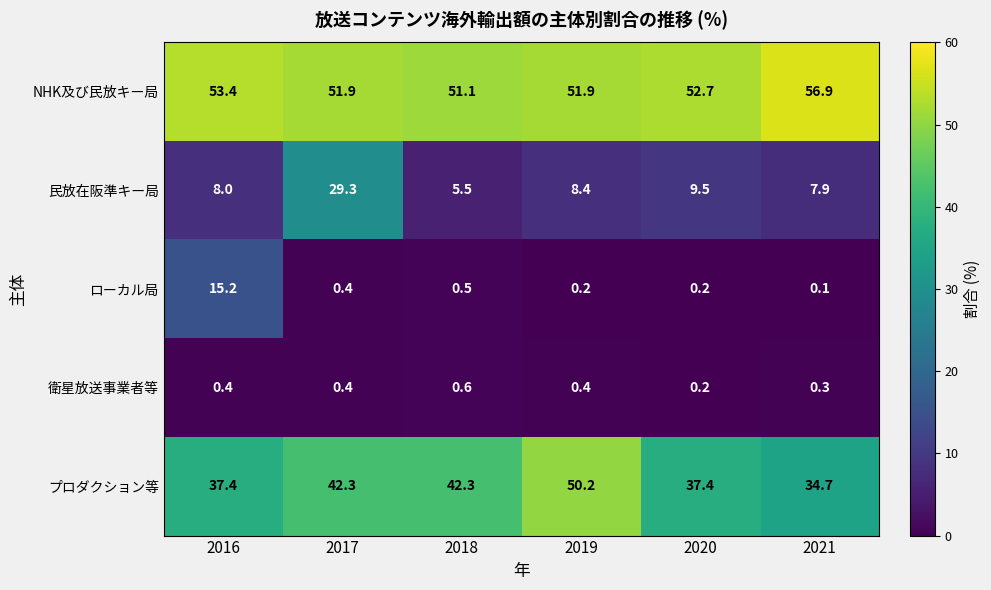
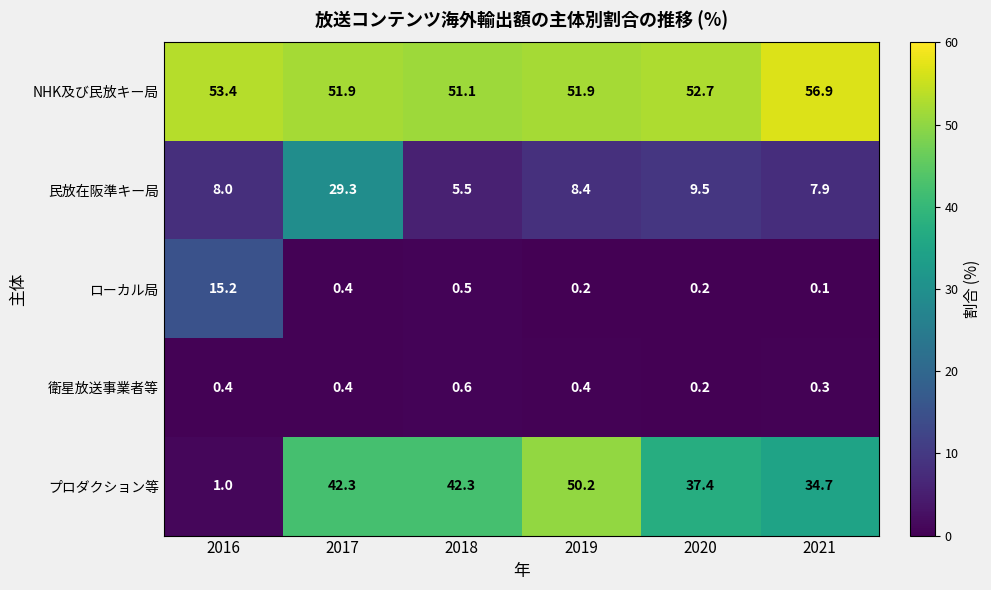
  {
    "NHK及び民放キー局": {
      "2016": 53.4,
      "2017": 51.9,
      "2018": 51.1,
      "2019": 51.9,
      "2020": 52.7,
      "2021": 56.9
    },
    "民放在阪準キー局": {
      "2016": 8.0,
      "2017": 29.3,
      "2018": 5.5,
      "2019": 8.4,
      "2020": 9.5,
      "2021": 7.9
    },
    "ローカル局": {
      "2016": 15.2,
      "2017": 0.4,
      "2018": 0.5,
      "2019": 0.2,
      "2020": 0.2,
      "2021": 0.1
    },
    "衛星放送事業者等": {
      "2016": 0.4,
      "2017": 0.4,
      "2018": 0.6,
      "2019": 0.4,
      "2020": 0.2,
      "2021": 0.3
    },
    "プロダクション等": {
-     "2016": 37.4,
+     "2016": 1.0,
      "2017": 42.3,
      "2018": 42.3,
      "2019": 50.2,
      "2020": 37.4,
      "2021": 34.7
    }
  }
